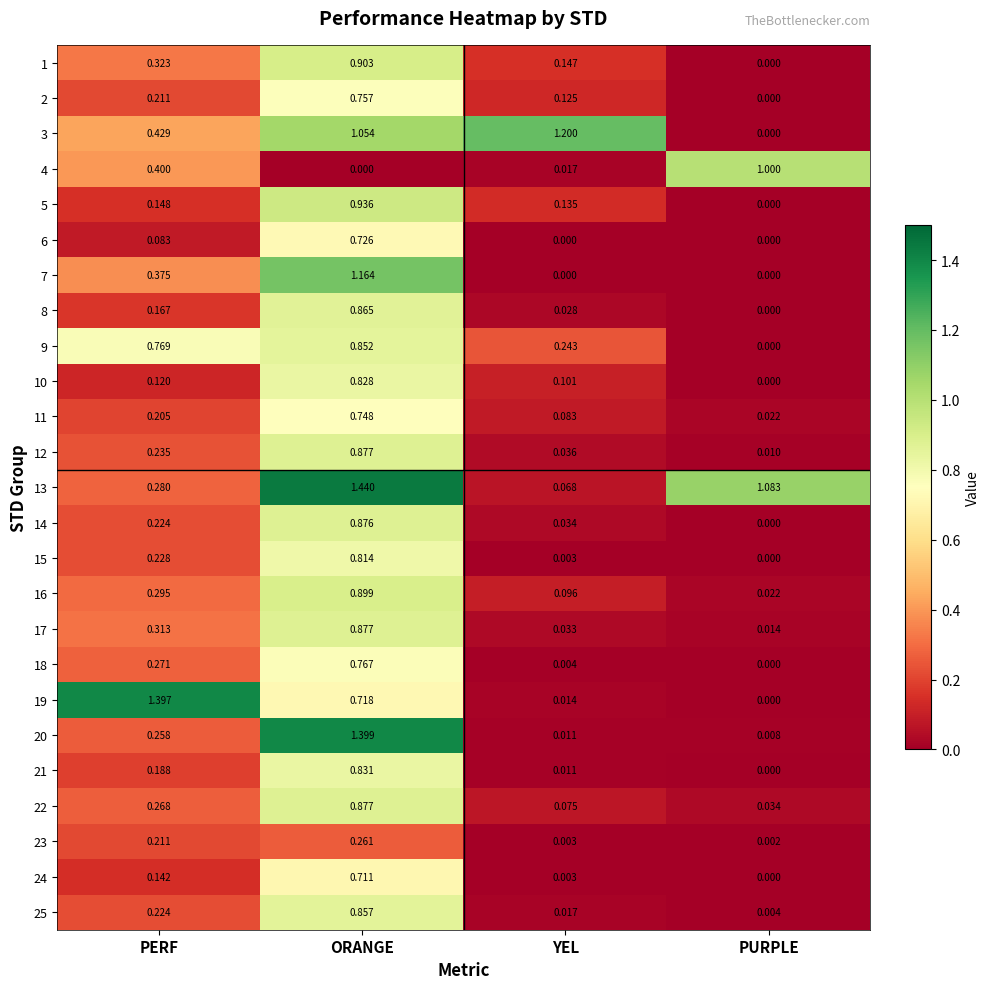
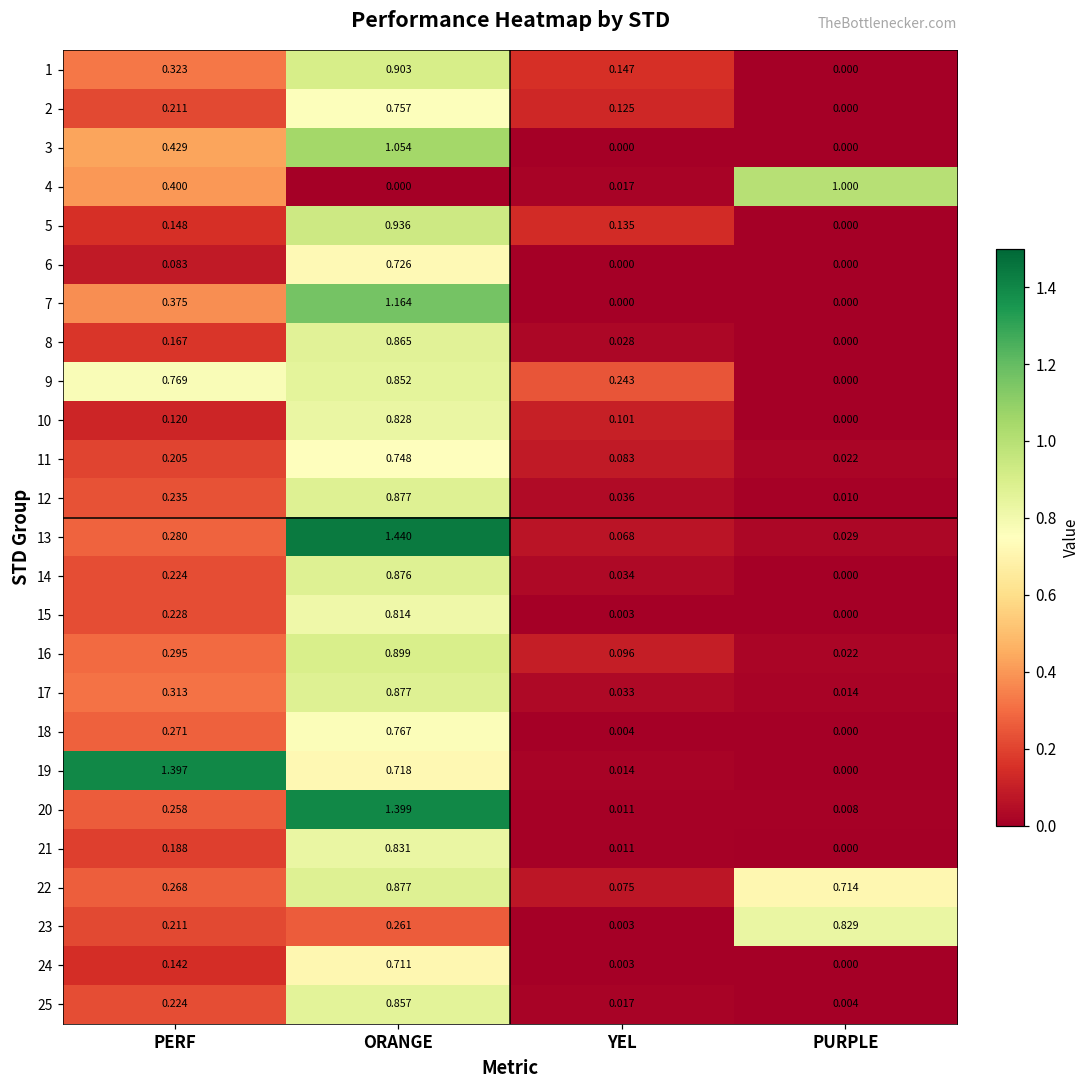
  {
    "1": {
      "PERF": 0.323,
      "ORANGE": 0.903,
      "YEL": 0.147,
      "PURPLE": 0.000
    },
    "2": {
      "PERF": 0.211,
      "ORANGE": 0.757,
      "YEL": 0.125,
      "PURPLE": 0.000
    },
    "3": {
      "PERF": 0.429,
      "ORANGE": 1.054,
-     "YEL": 1.200,
+     "YEL": 0.000,
      "PURPLE": 0.000
    },
    "4": {
      "PERF": 0.400,
      "ORANGE": 0.000,
      "YEL": 0.017,
      "PURPLE": 1.000
    },
    "5": {
      "PERF": 0.148,
      "ORANGE": 0.936,
      "YEL": 0.135,
      "PURPLE": 0.000
    },
    "6": {
      "PERF": 0.083,
      "ORANGE": 0.726,
      "YEL": 0.000,
      "PURPLE": 0.000
    },
    "7": {
      "PERF": 0.375,
      "ORANGE": 1.164,
      "YEL": 0.000,
      "PURPLE": 0.000
    },
    "8": {
      "PERF": 0.167,
      "ORANGE": 0.865,
      "YEL": 0.028,
      "PURPLE": 0.000
    },
    "9": {
      "PERF": 0.769,
      "ORANGE": 0.852,
      "YEL": 0.243,
      "PURPLE": 0.000
    },
    "10": {
      "PERF": 0.120,
      "ORANGE": 0.828,
      "YEL": 0.101,
      "PURPLE": 0.000
    },
    "11": {
      "PERF": 0.205,
      "ORANGE": 0.748,
      "YEL": 0.083,
      "PURPLE": 0.022
    },
    "12": {
      "PERF": 0.235,
      "ORANGE": 0.877,
      "YEL": 0.036,
      "PURPLE": 0.010
    },
    "13": {
      "PERF": 0.280,
      "ORANGE": 1.440,
      "YEL": 0.068,
-     "PURPLE": 1.083
+     "PURPLE": 0.029
    },
    "14": {
      "PERF": 0.224,
      "ORANGE": 0.876,
      "YEL": 0.034,
      "PURPLE": 0.000
    },
    "15": {
      "PERF": 0.228,
      "ORANGE": 0.814,
      "YEL": 0.003,
      "PURPLE": 0.000
    },
    "16": {
      "PERF": 0.295,
      "ORANGE": 0.899,
      "YEL": 0.096,
      "PURPLE": 0.022
    },
    "17": {
      "PERF": 0.313,
      "ORANGE": 0.877,
      "YEL": 0.033,
      "PURPLE": 0.014
    },
    "18": {
      "PERF": 0.271,
      "ORANGE": 0.767,
      "YEL": 0.004,
      "PURPLE": 0.000
    },
    "19": {
      "PERF": 1.397,
      "ORANGE": 0.718,
      "YEL": 0.014,
      "PURPLE": 0.000
    },
    "20": {
      "PERF": 0.258,
      "ORANGE": 1.399,
      "YEL": 0.011,
      "PURPLE": 0.008
    },
    "21": {
      "PERF": 0.188,
      "ORANGE": 0.831,
      "YEL": 0.011,
      "PURPLE": 0.000
    },
    "22": {
      "PERF": 0.268,
      "ORANGE": 0.877,
      "YEL": 0.075,
-     "PURPLE": 0.034
+     "PURPLE": 0.714
    },
    "23": {
      "PERF": 0.211,
      "ORANGE": 0.261,
      "YEL": 0.003,
-     "PURPLE": 0.002
+     "PURPLE": 0.829
    },
    "24": {
      "PERF": 0.142,
      "ORANGE": 0.711,
      "YEL": 0.003,
      "PURPLE": 0.000
    },
    "25": {
      "PERF": 0.224,
      "ORANGE": 0.857,
      "YEL": 0.017,
      "PURPLE": 0.004
    }
  }
